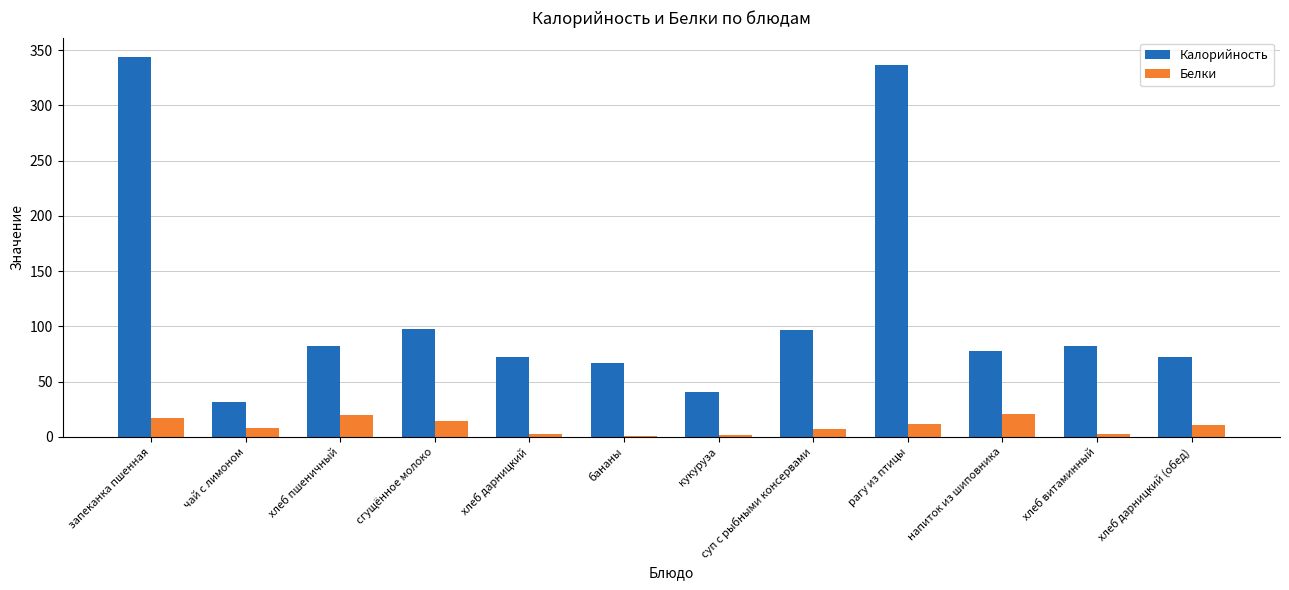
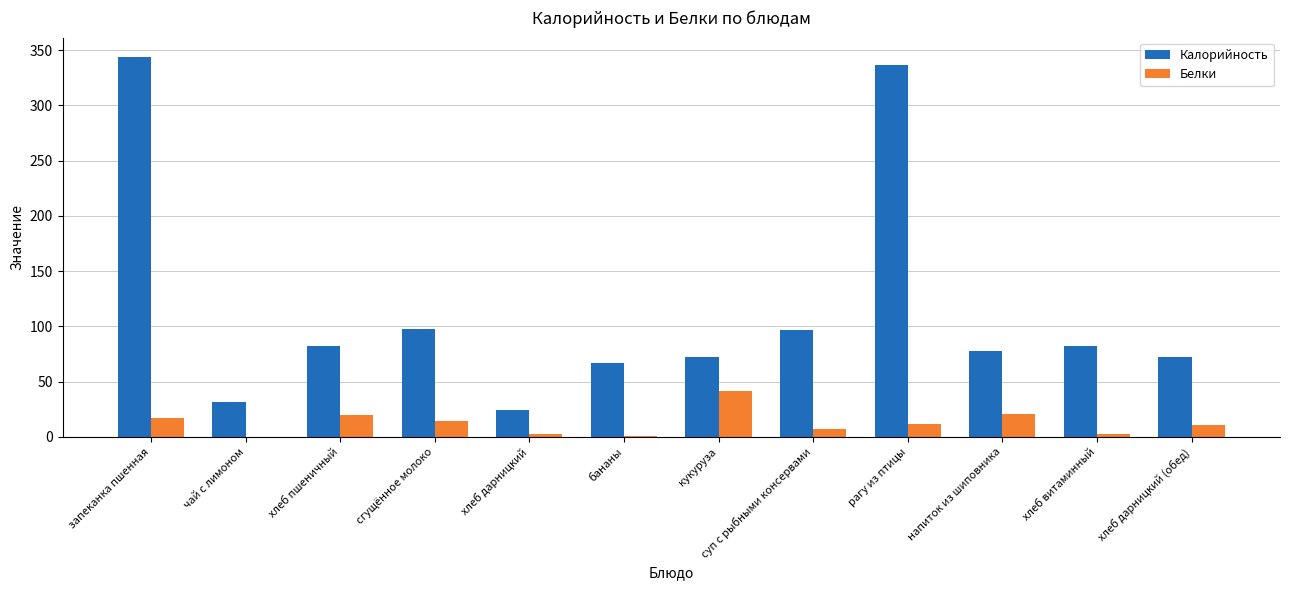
  {
    "Калорийность": {
      "запеканка пшенная": 344,
      "чай с лимоном": 32,
      "хлеб пшеничный": 82,
      "сгущённое молоко": 98,
-     "хлеб дарницкий": 72,
+     "хлеб дарницкий": 24,
      "бананы": 67,
-     "кукуруза": 41,
+     "кукуруза": 72,
      "суп с рыбными консервами": 97,
      "рагу из птицы": 336,
      "напиток из шиповника": 78,
      "хлеб витаминный": 82,
      "хлеб дарницкий (обед)": 72
    },
    "Белки": {
      "запеканка пшенная": 17,
-     "чай с лимоном": 8,
+     "чай с лимоном": 0,
      "хлеб пшеничный": 20,
      "сгущённое молоко": 14,
      "хлеб дарницкий": 3,
-     "кукуруза": 2,
+     "кукуруза": 42,
      "суп с рыбными консервами": 7,
      "рагу из птицы": 12,
      "напиток из шиповника": 21,
      "хлеб витаминный": 3,
      "хлеб дарницкий (обед)": 11
    }
  }
